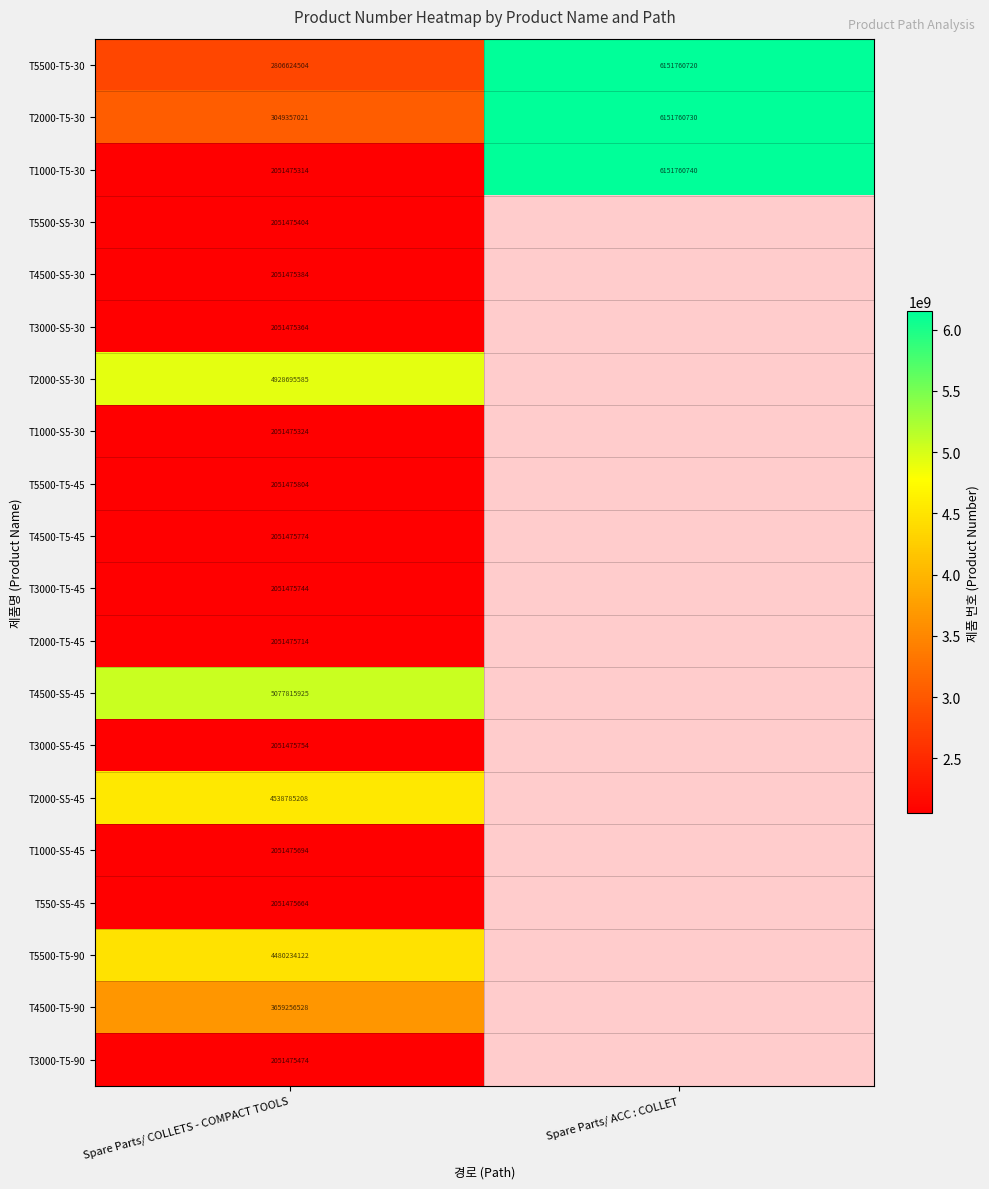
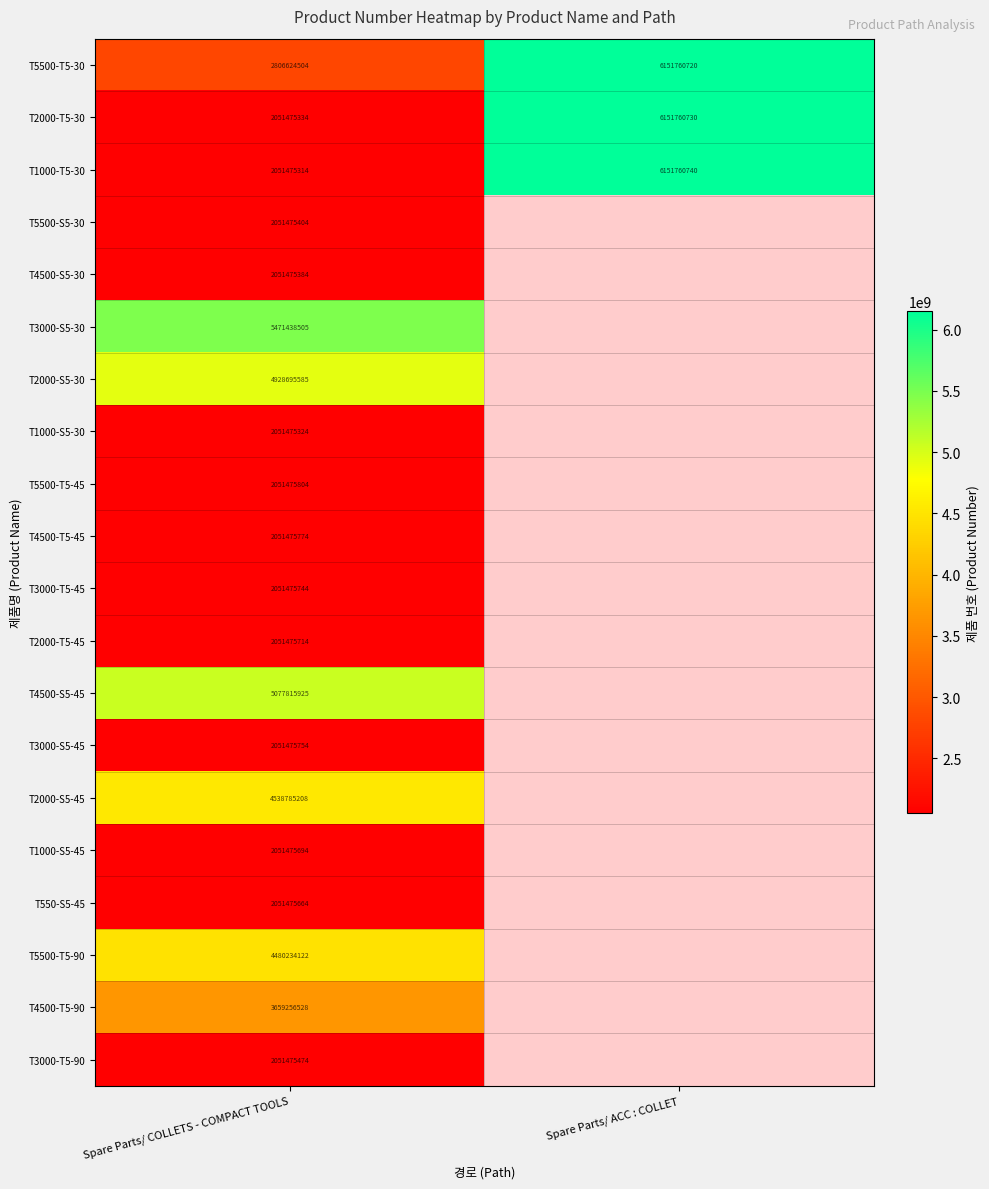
  {
    "T5500-T5-30": {
      "Spare Parts/ COLLETS - COMPACT TOOLS": 2806624504,
      "Spare Parts/ ACC : COLLET": 6151760720
    },
    "T2000-T5-30": {
-     "Spare Parts/ COLLETS - COMPACT TOOLS": 3049357021,
+     "Spare Parts/ COLLETS - COMPACT TOOLS": 2051475334,
      "Spare Parts/ ACC : COLLET": 6151760730
    },
    "T1000-T5-30": {
      "Spare Parts/ COLLETS - COMPACT TOOLS": 2051475314,
      "Spare Parts/ ACC : COLLET": 6151760740
    },
    "T5500-S5-30": {
      "Spare Parts/ COLLETS - COMPACT TOOLS": 2051475404
    },
    "T4500-S5-30": {
      "Spare Parts/ COLLETS - COMPACT TOOLS": 2051475384
    },
    "T3000-S5-30": {
-     "Spare Parts/ COLLETS - COMPACT TOOLS": 2051475364
+     "Spare Parts/ COLLETS - COMPACT TOOLS": 5471438505
    },
    "T2000-S5-30": {
      "Spare Parts/ COLLETS - COMPACT TOOLS": 4928695585
    },
    "T1000-S5-30": {
      "Spare Parts/ COLLETS - COMPACT TOOLS": 2051475324
    },
    "T5500-T5-45": {
      "Spare Parts/ COLLETS - COMPACT TOOLS": 2051475804
    },
    "T4500-T5-45": {
      "Spare Parts/ COLLETS - COMPACT TOOLS": 2051475774
    },
    "T3000-T5-45": {
      "Spare Parts/ COLLETS - COMPACT TOOLS": 2051475744
    },
    "T2000-T5-45": {
      "Spare Parts/ COLLETS - COMPACT TOOLS": 2051475714
    },
    "T4500-S5-45": {
      "Spare Parts/ COLLETS - COMPACT TOOLS": 5077815925
    },
    "T3000-S5-45": {
      "Spare Parts/ COLLETS - COMPACT TOOLS": 2051475754
    },
    "T2000-S5-45": {
      "Spare Parts/ COLLETS - COMPACT TOOLS": 4538785208
    },
    "T1000-S5-45": {
      "Spare Parts/ COLLETS - COMPACT TOOLS": 2051475694
    },
    "T550-S5-45": {
      "Spare Parts/ COLLETS - COMPACT TOOLS": 2051475664
    },
    "T5500-T5-90": {
      "Spare Parts/ COLLETS - COMPACT TOOLS": 4480234122
    },
    "T4500-T5-90": {
      "Spare Parts/ COLLETS - COMPACT TOOLS": 3659256528
    },
    "T3000-T5-90": {
      "Spare Parts/ COLLETS - COMPACT TOOLS": 2051475474
    }
  }
